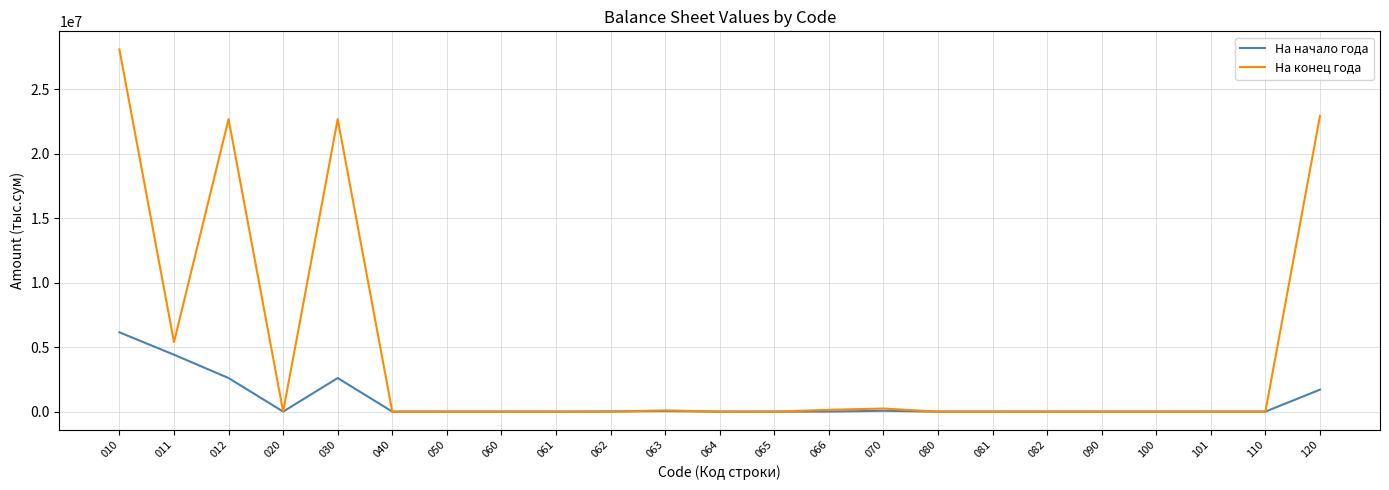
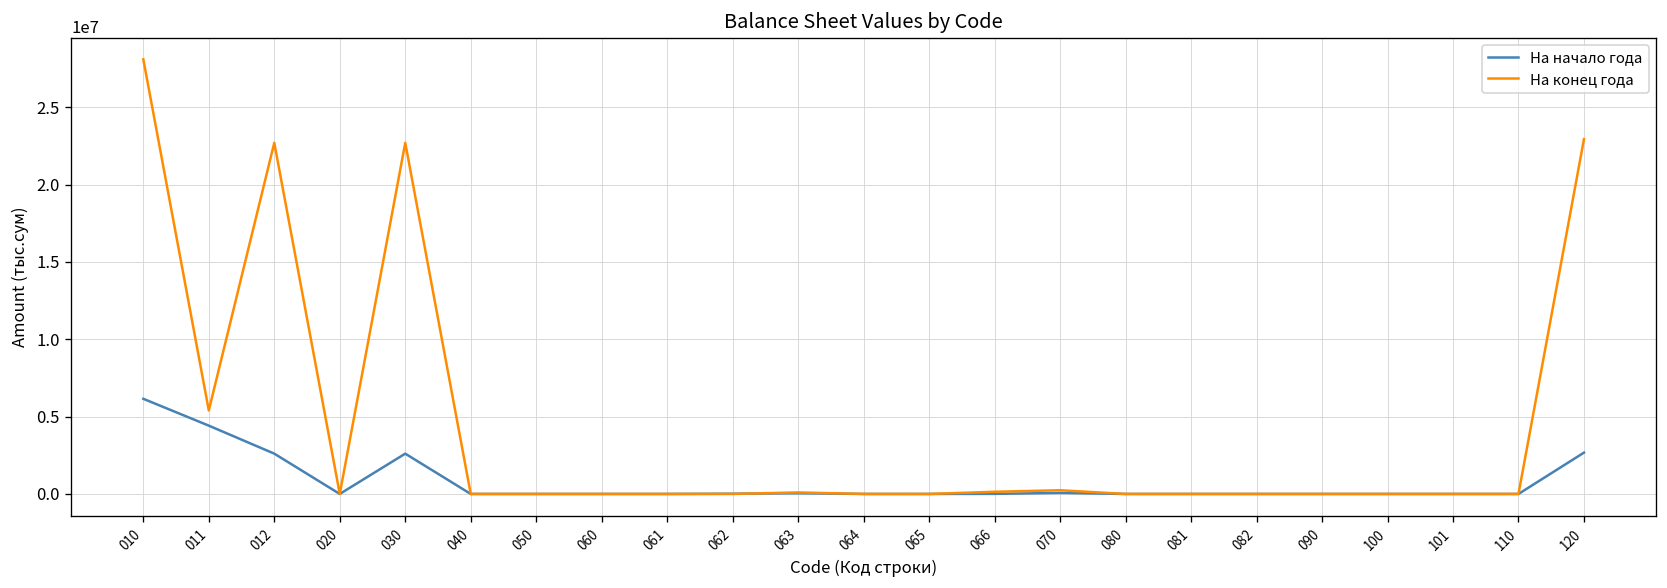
  {
    "На начало года": {
      "010": 6200000,
      "011": 4400000,
      "012": 2600000,
      "030": 2600000,
-     "120": 1700000
+     "120": 2700000
    },
    "На конец года": {
      "010": 28100000,
      "011": 5400000,
      "012": 22700000,
      "030": 22700000,
      "120": 22900000
    }
  }
